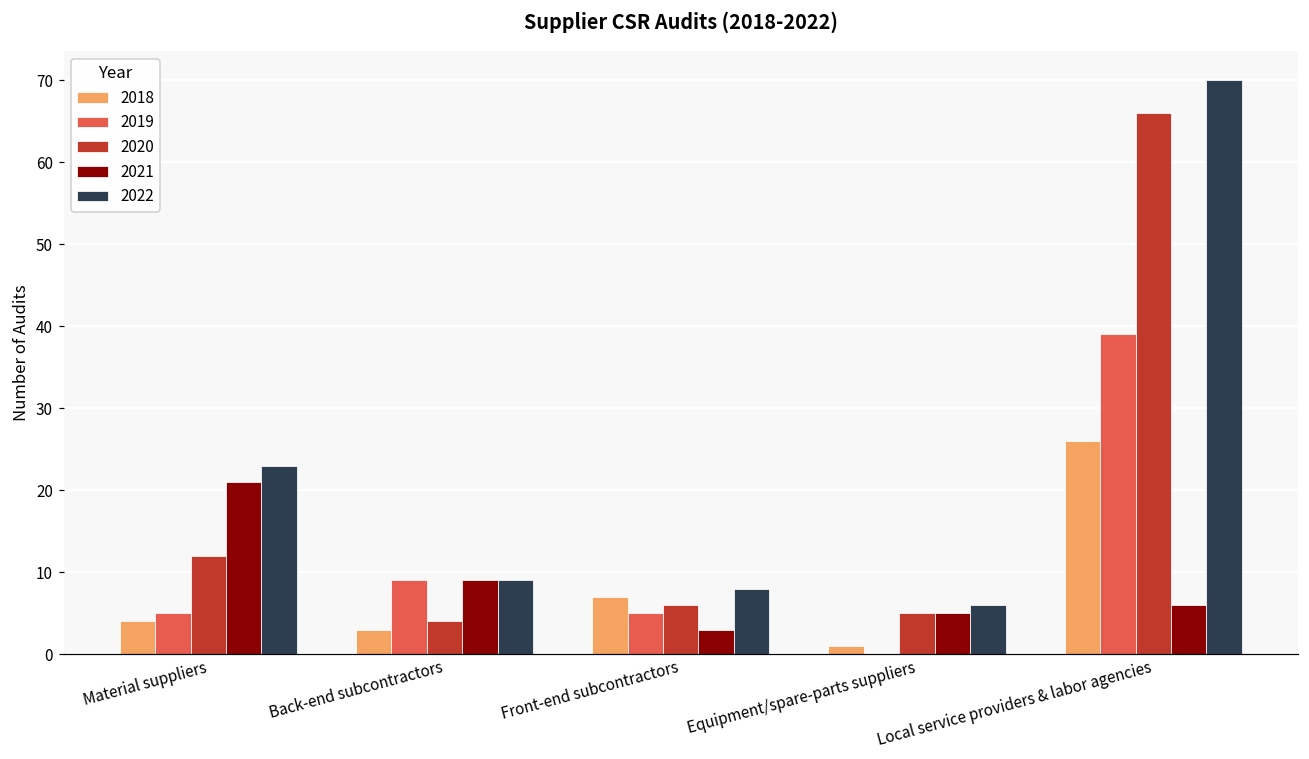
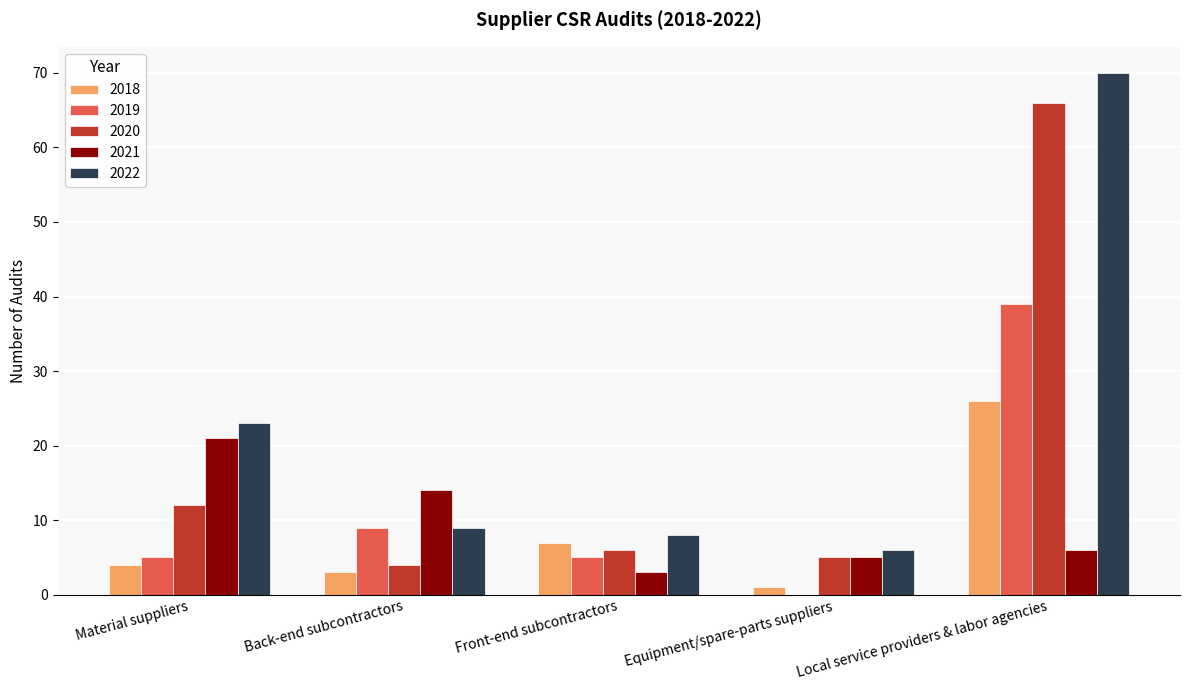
  {
    "2018": {
      "Material suppliers": 4,
      "Back-end subcontractors": 3,
      "Front-end subcontractors": 7,
      "Equipment/spare-parts suppliers": 1,
      "Local service providers & labor agencies": 26
    },
    "2019": {
      "Material suppliers": 5,
      "Back-end subcontractors": 9,
      "Front-end subcontractors": 5,
      "Equipment/spare-parts suppliers": 0,
      "Local service providers & labor agencies": 39
    },
    "2020": {
      "Material suppliers": 12,
      "Back-end subcontractors": 4,
      "Front-end subcontractors": 6,
      "Equipment/spare-parts suppliers": 5,
      "Local service providers & labor agencies": 66
    },
    "2021": {
      "Material suppliers": 21,
-     "Back-end subcontractors": 9,
+     "Back-end subcontractors": 14,
      "Front-end subcontractors": 3,
      "Equipment/spare-parts suppliers": 5,
      "Local service providers & labor agencies": 6
    },
    "2022": {
      "Material suppliers": 23,
      "Back-end subcontractors": 9,
      "Front-end subcontractors": 8,
      "Equipment/spare-parts suppliers": 6,
      "Local service providers & labor agencies": 70
    }
  }
